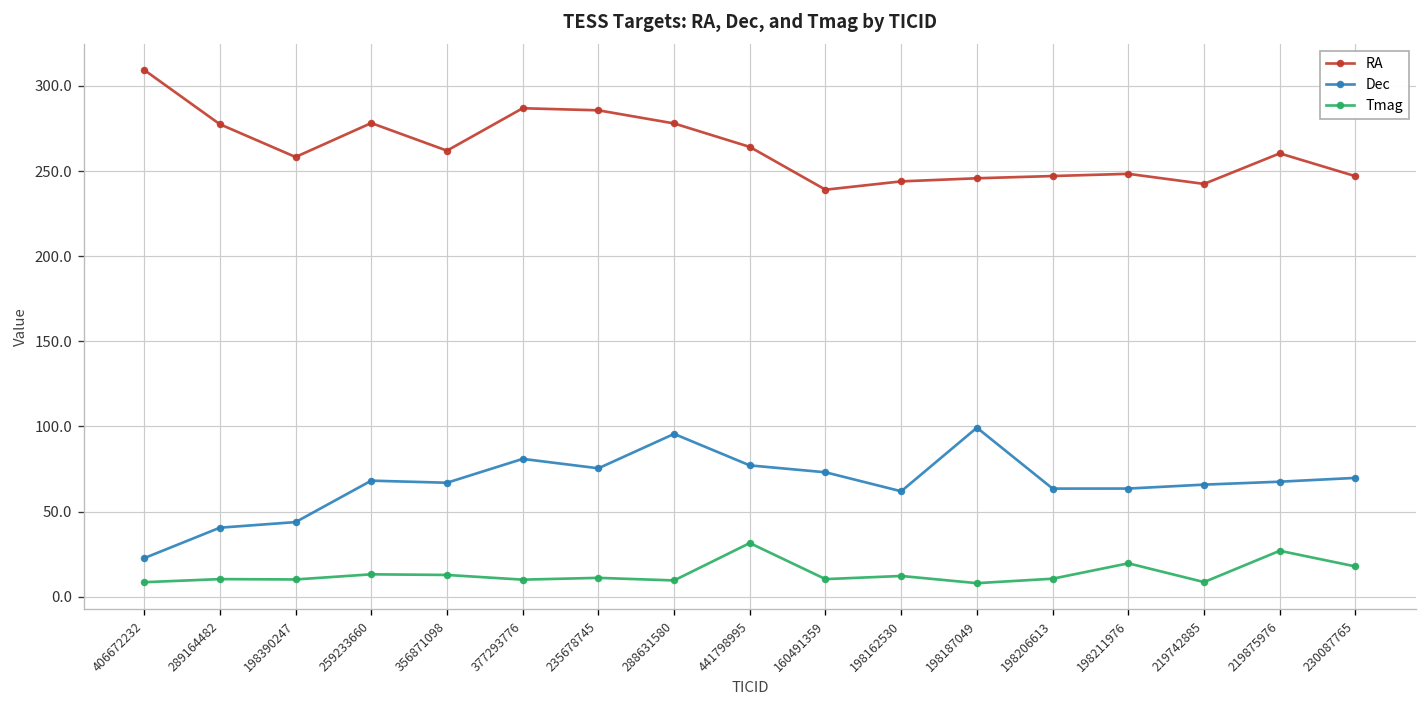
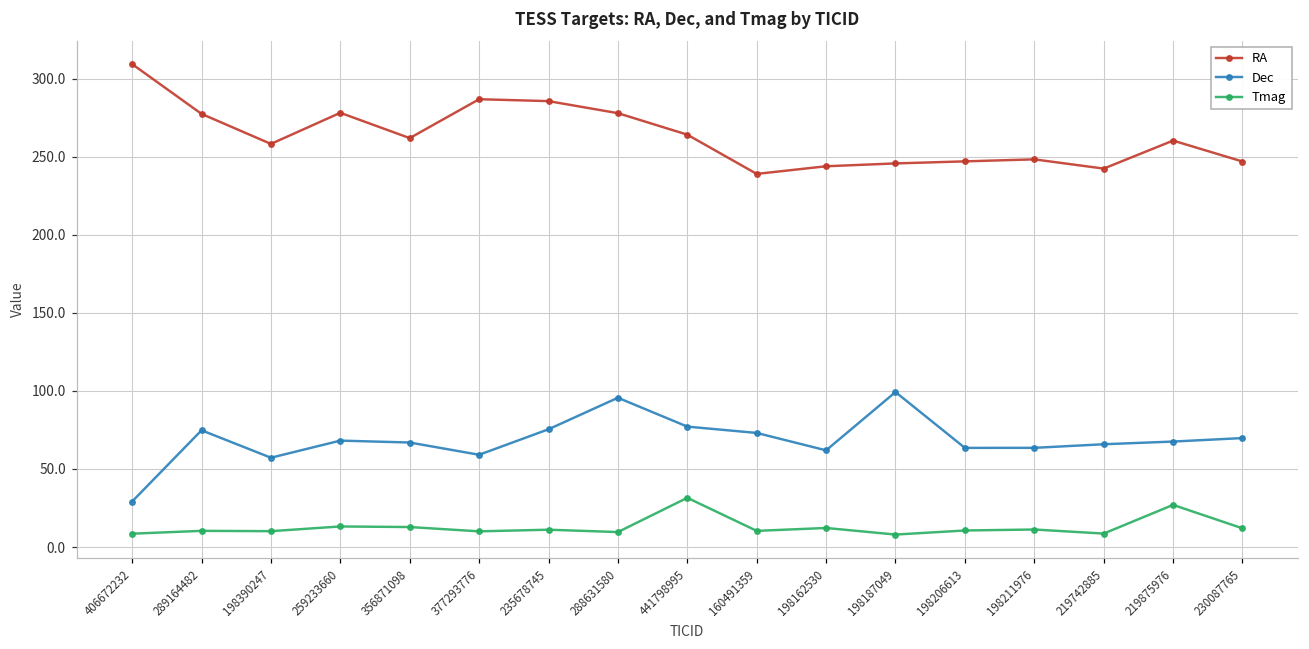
  {
    "RA": {
      "406672232": 309,
      "289164482": 277,
      "198390247": 258,
      "259233660": 278,
      "356871098": 262,
      "377293776": 287,
      "235678745": 286,
      "288631580": 278,
      "441798995": 264,
      "160491359": 239,
      "198162530": 244,
      "198187049": 246,
      "198206613": 247,
      "198211976": 248,
      "219742885": 242,
      "219875976": 260,
      "230087765": 247
    },
    "Dec": {
-     "406672232": 23,
-     "289164482": 41,
-     "198390247": 44,
+     "406672232": 29,
+     "289164482": 75,
+     "198390247": 57,
      "259233660": 68,
      "356871098": 67,
-     "377293776": 81,
+     "377293776": 59,
      "235678745": 75,
      "288631580": 96,
      "441798995": 77,
      "160491359": 73,
      "198162530": 62,
      "198187049": 99,
      "198206613": 63,
      "198211976": 64,
      "219742885": 66,
      "219875976": 68,
      "230087765": 70
    },
    "Tmag": {
      "406672232": 9,
      "289164482": 10,
      "198390247": 10,
      "259233660": 13,
      "356871098": 13,
      "377293776": 10,
      "235678745": 11,
      "288631580": 10,
      "441798995": 32,
      "160491359": 10,
      "198162530": 12,
      "198187049": 8,
      "198206613": 11,
-     "198211976": 20,
+     "198211976": 11,
      "219742885": 9,
      "219875976": 27,
-     "230087765": 18
+     "230087765": 12
    }
  }
